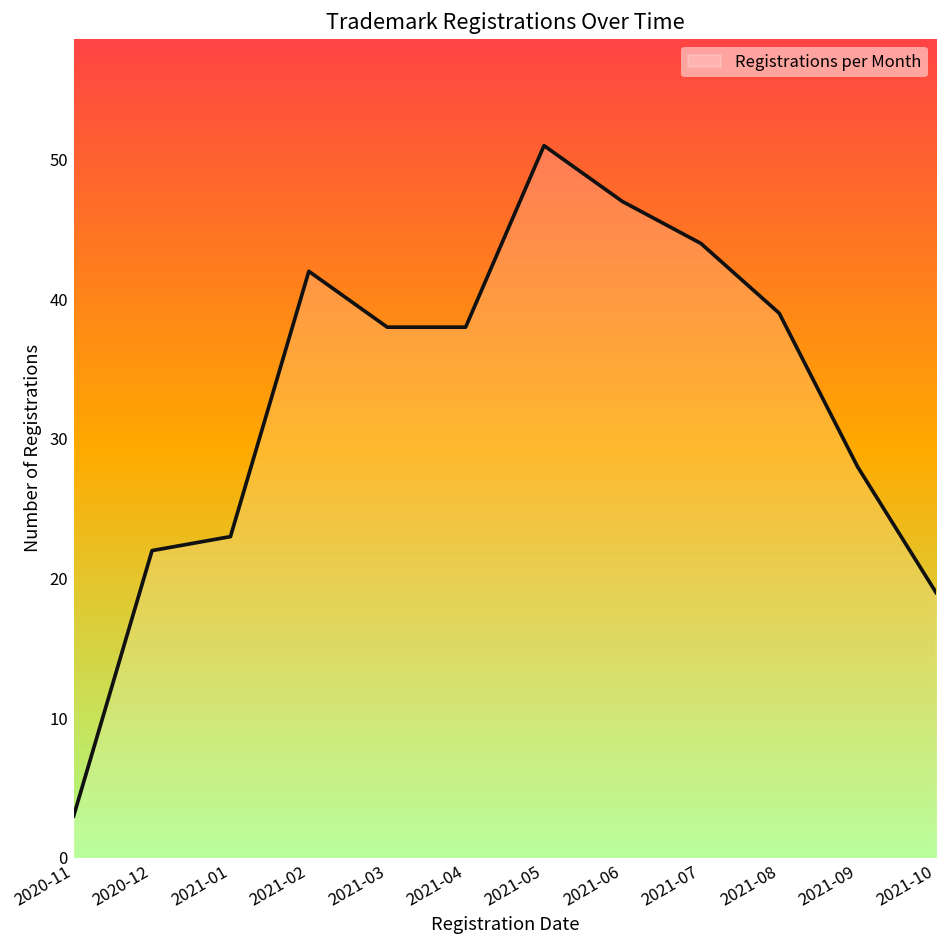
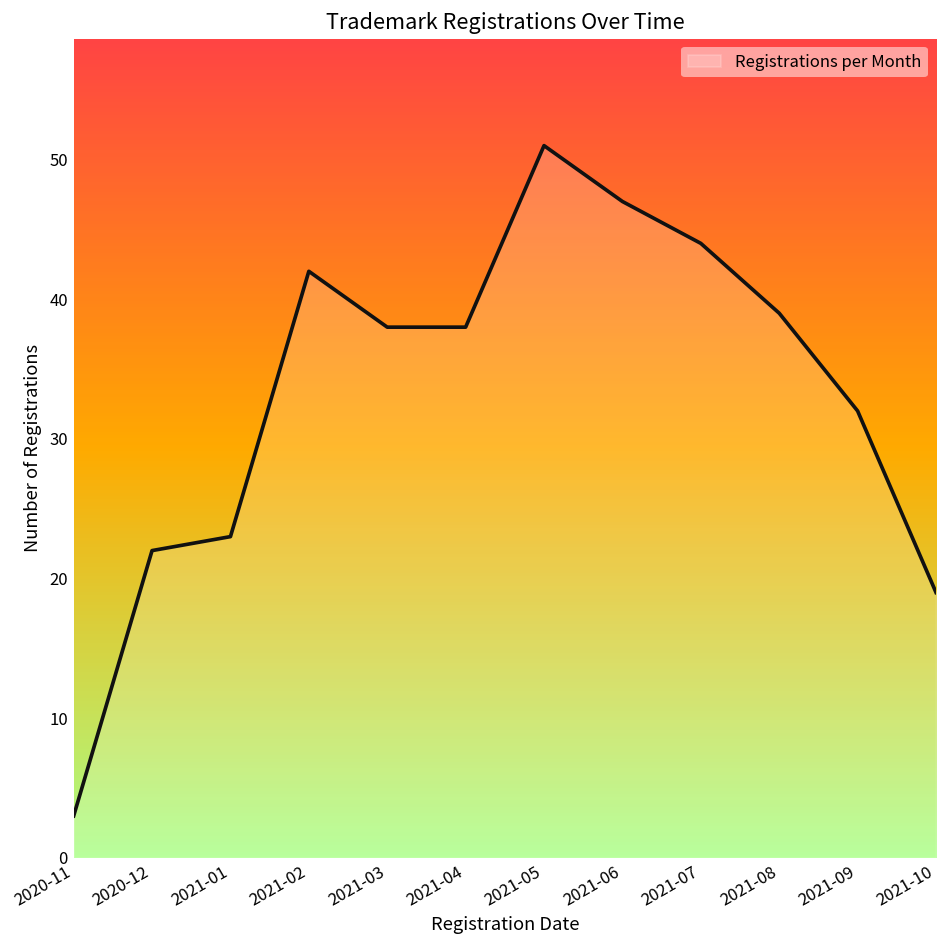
  {
    "2020-11": 3,
    "2020-12": 22,
    "2021-01": 23,
    "2021-02": 42,
    "2021-03": 38,
    "2021-04": 38,
    "2021-05": 51,
    "2021-06": 47,
    "2021-07": 44,
    "2021-08": 39,
-   "2021-09": 28,
+   "2021-09": 32,
    "2021-10": 19
  }
